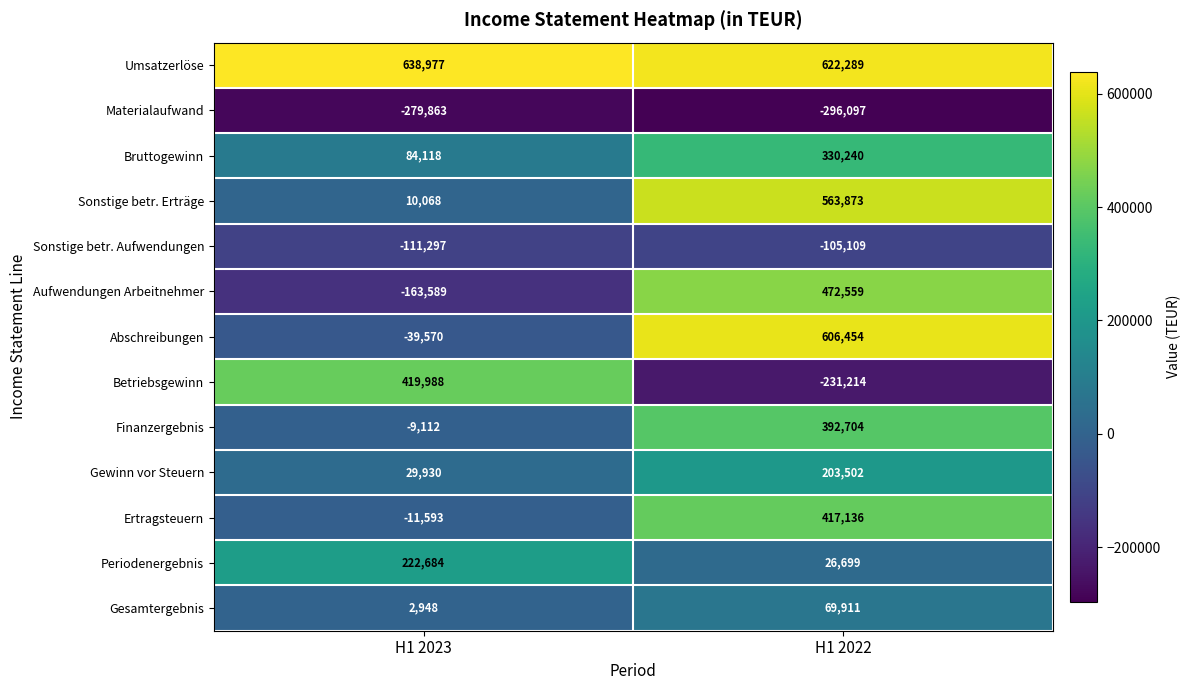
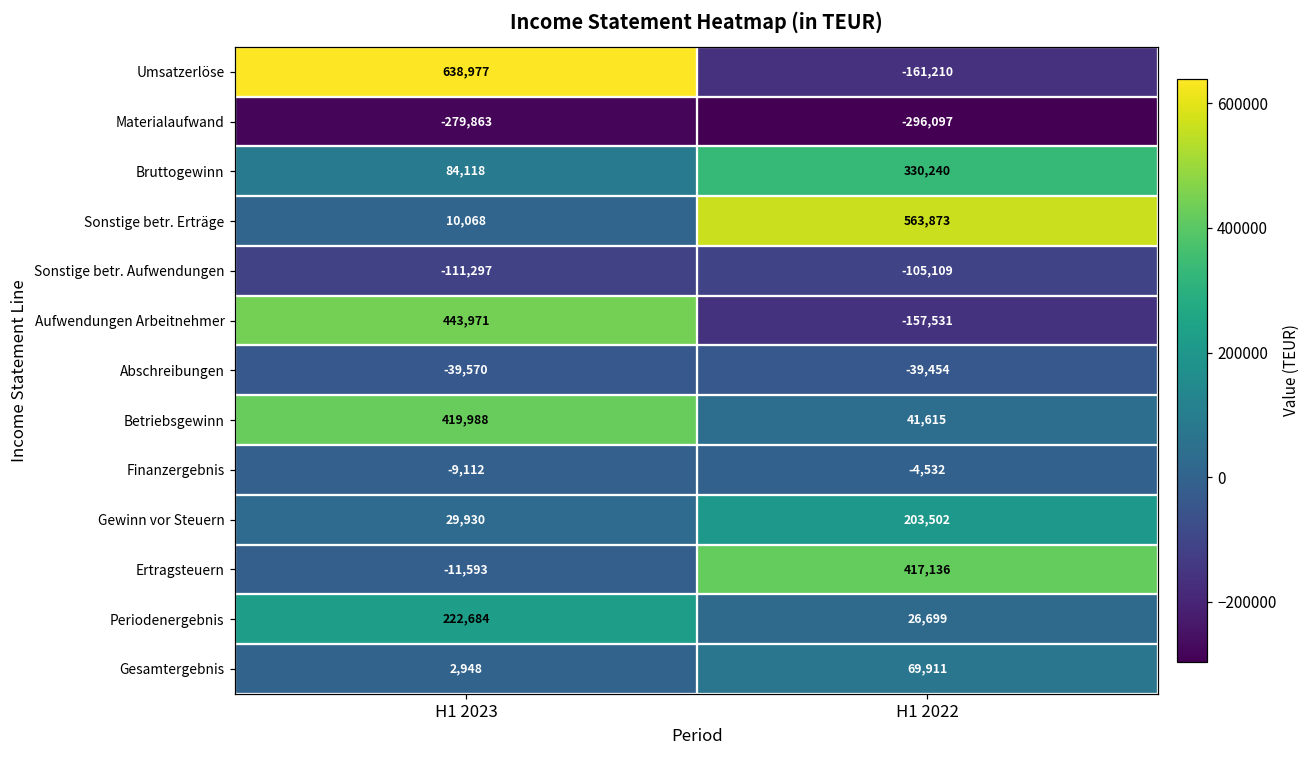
  {
    "Umsatzerlöse": {
      "H1 2023": "638,977",
-     "H1 2022": "622,289"
+     "H1 2022": "-161,210"
    },
    "Materialaufwand": {
      "H1 2023": "-279,863",
      "H1 2022": "-296,097"
    },
    "Bruttogewinn": {
      "H1 2023": "84,118",
      "H1 2022": "330,240"
    },
    "Sonstige betr. Erträge": {
      "H1 2023": "10,068",
      "H1 2022": "563,873"
    },
    "Sonstige betr. Aufwendungen": {
      "H1 2023": "-111,297",
      "H1 2022": "-105,109"
    },
    "Aufwendungen Arbeitnehmer": {
-     "H1 2023": "-163,589",
-     "H1 2022": "472,559"
+     "H1 2023": "443,971",
+     "H1 2022": "-157,531"
    },
    "Abschreibungen": {
      "H1 2023": "-39,570",
-     "H1 2022": "606,454"
+     "H1 2022": "-39,454"
    },
    "Betriebsgewinn": {
      "H1 2023": "419,988",
-     "H1 2022": "-231,214"
+     "H1 2022": "41,615"
    },
    "Finanzergebnis": {
      "H1 2023": "-9,112",
-     "H1 2022": "392,704"
+     "H1 2022": "-4,532"
    },
    "Gewinn vor Steuern": {
      "H1 2023": "29,930",
      "H1 2022": "203,502"
    },
    "Ertragsteuern": {
      "H1 2023": "-11,593",
      "H1 2022": "417,136"
    },
    "Periodenergebnis": {
      "H1 2023": "222,684",
      "H1 2022": "26,699"
    },
    "Gesamtergebnis": {
      "H1 2023": "2,948",
      "H1 2022": "69,911"
    }
  }
